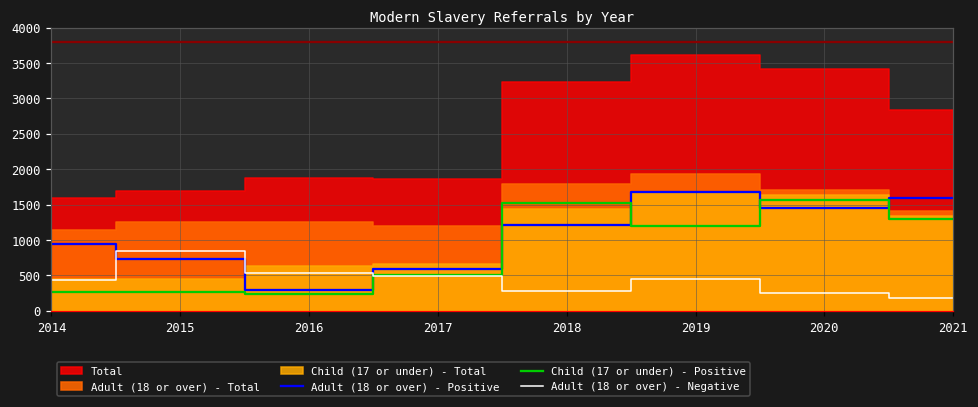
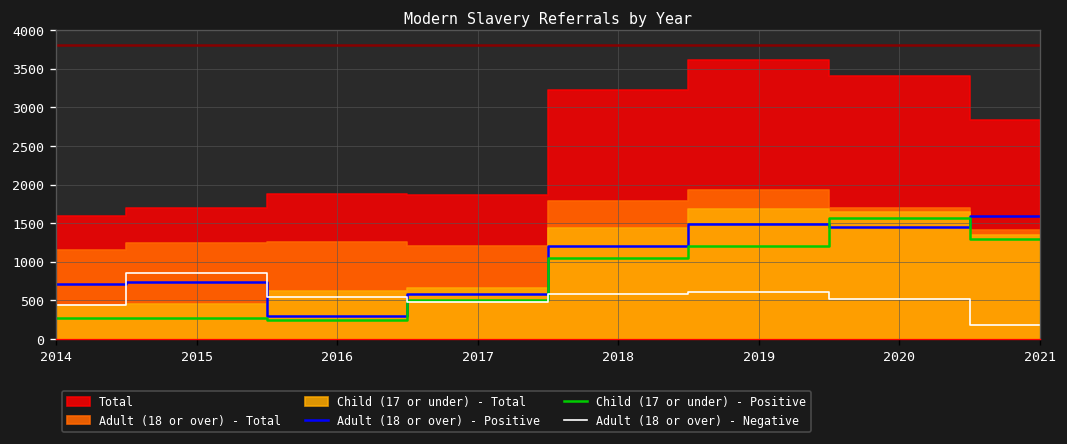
  {
    "Adult (18 or over) - Positive": {
-     "2014": 900,
+     "2014": 700,
      "2015": 700,
      "2016": 300,
      "2017": 600,
      "2018": 1200,
-     "2019": 1700,
+     "2019": 1500,
      "2020": 1400,
      "2021": 1600
    },
    "Child (17 or under) - Positive": {
      "2014": 300,
      "2015": 300,
      "2016": 200,
-     "2018": 1500,
+     "2018": 1100,
      "2019": 1200,
      "2020": 1600,
      "2021": 1300
    },
    "Adult (18 or over) - Negative": {
      "2015": 900,
      "2016": 500,
-     "2018": 300,
-     "2019": 400,
-     "2020": 300,
+     "2018": 600,
+     "2019": 600,
+     "2020": 500,
      "2021": 200
    }
  }
